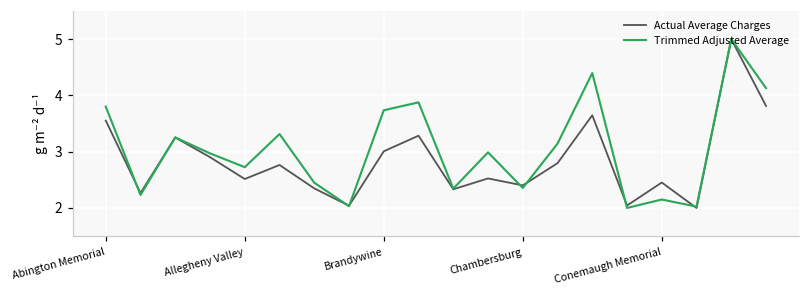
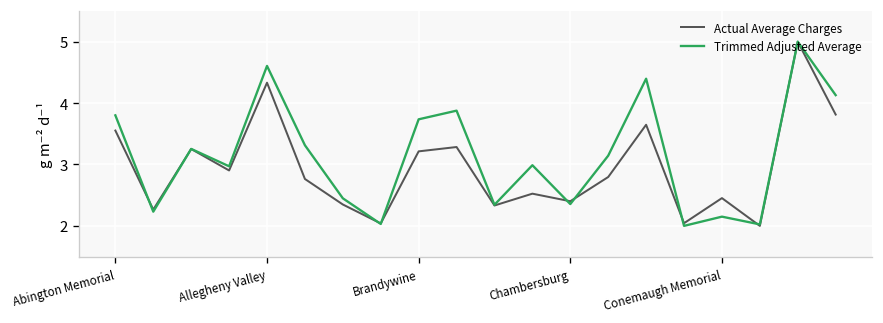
  {
    "Actual Average Charges": {
      "Abington Memorial": 3.6,
-     "Allegheny Valley": 2.5,
-     "Brandywine": 3.0,
+     "Allegheny Valley": 4.3,
+     "Brandywine": 3.2,
      "Conemaugh Memorial": 2.5
    },
    "Trimmed Adjusted Average": {
      "Abington Memorial": 3.8,
-     "Allegheny Valley": 2.7,
+     "Allegheny Valley": 4.6,
      "Brandywine": 3.7,
      "Conemaugh Memorial": 2.2
    }
  }
